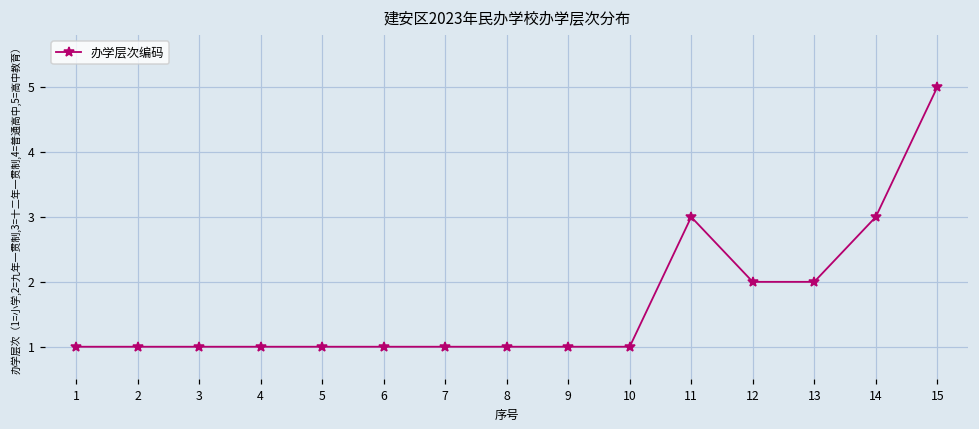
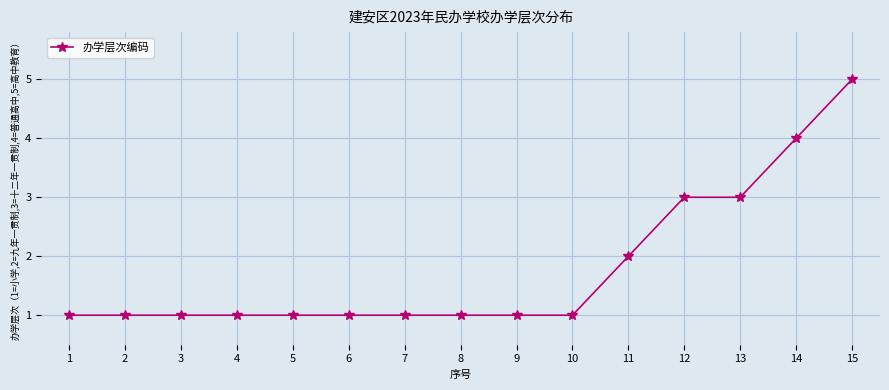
  {
    "1": 1,
    "2": 1,
    "3": 1,
    "4": 1,
    "5": 1,
    "6": 1,
    "7": 1,
    "8": 1,
    "9": 1,
    "10": 1,
-   "11": 3,
-   "12": 2,
-   "13": 2,
-   "14": 3,
+   "11": 2,
+   "12": 3,
+   "13": 3,
+   "14": 4,
    "15": 5
  }
